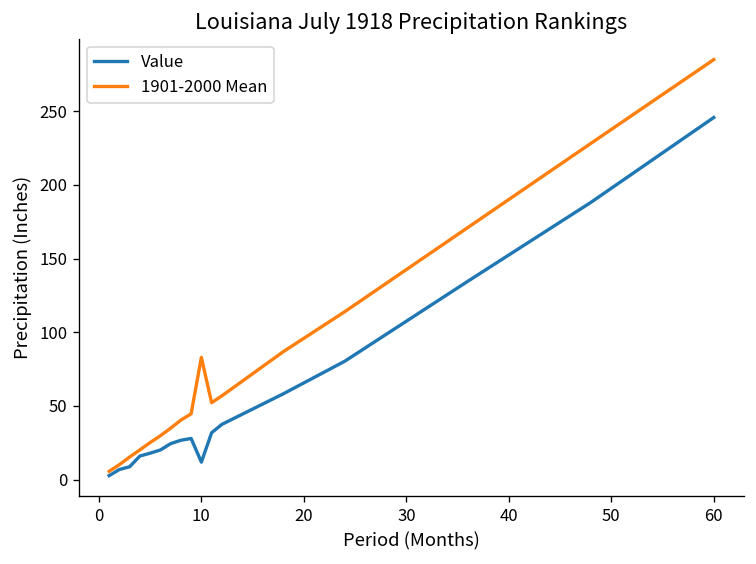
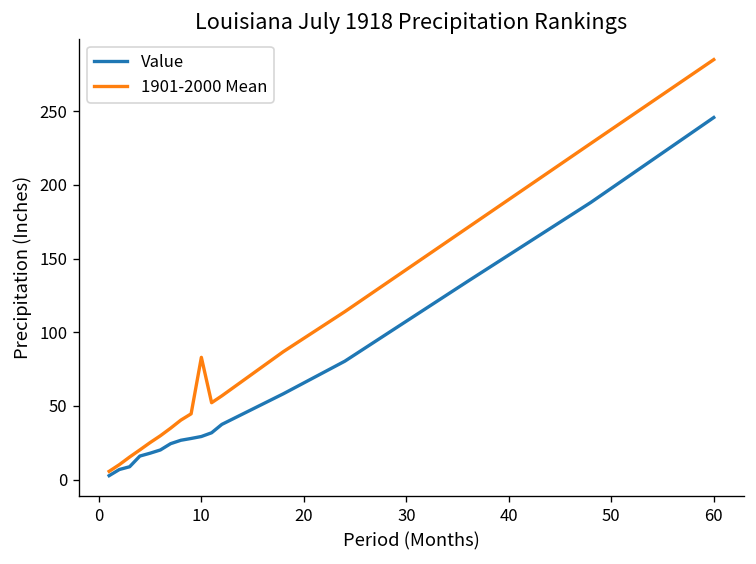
  {
    "Value": {
-     "10": 12,
+     "10": 29,
      "60": 246
    },
    "1901-2000 Mean": {
      "10": 83,
      "60": 285
    }
  }
